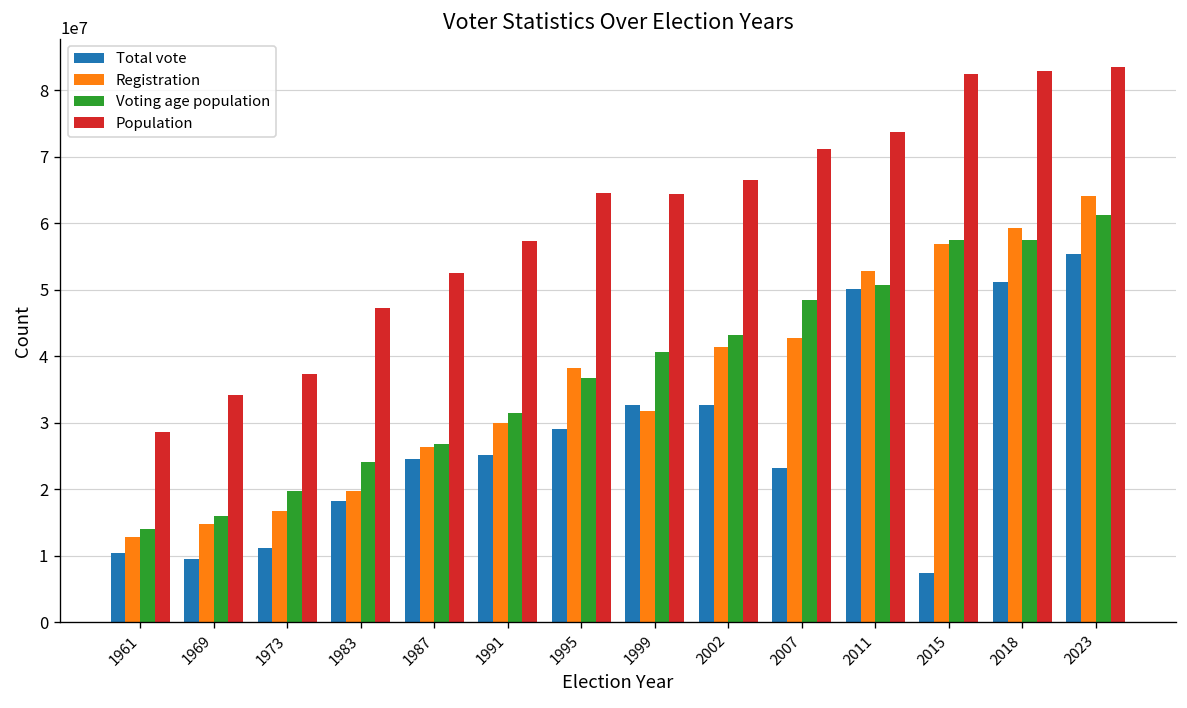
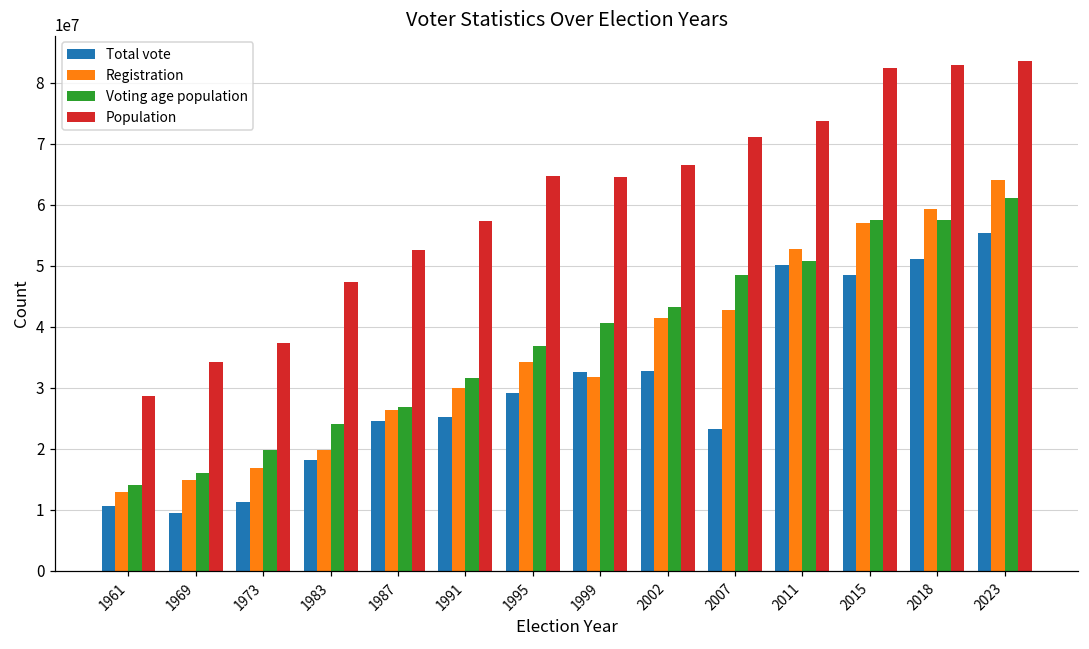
  {
    "Total vote": {
      "1961": 11000000,
      "1969": 10000000,
      "1973": 11000000,
      "1983": 18000000,
      "1987": 25000000,
      "1991": 25000000,
      "1995": 29000000,
      "1999": 33000000,
      "2002": 33000000,
      "2007": 23000000,
      "2011": 50000000,
-     "2015": 7000000,
+     "2015": 49000000,
      "2018": 51000000,
      "2023": 55000000
    },
    "Registration": {
      "1961": 13000000,
      "1969": 15000000,
      "1973": 17000000,
      "1983": 20000000,
      "1987": 26000000,
      "1991": 30000000,
-     "1995": 38000000,
+     "1995": 34000000,
      "1999": 32000000,
      "2002": 41000000,
      "2007": 43000000,
      "2011": 53000000,
      "2015": 57000000,
      "2018": 59000000,
      "2023": 64000000
    },
    "Voting age population": {
      "1961": 14000000,
      "1969": 16000000,
      "1973": 20000000,
      "1983": 24000000,
      "1987": 27000000,
      "1991": 32000000,
      "1995": 37000000,
      "1999": 41000000,
      "2002": 43000000,
      "2007": 48000000,
      "2011": 51000000,
      "2015": 58000000,
      "2018": 58000000,
      "2023": 61000000
    },
    "Population": {
      "1961": 29000000,
      "1969": 34000000,
      "1973": 37000000,
      "1983": 47000000,
      "1987": 53000000,
      "1991": 57000000,
      "1995": 65000000,
      "1999": 65000000,
      "2002": 66000000,
      "2007": 71000000,
      "2011": 74000000,
      "2015": 83000000,
      "2018": 83000000,
      "2023": 84000000
    }
  }
